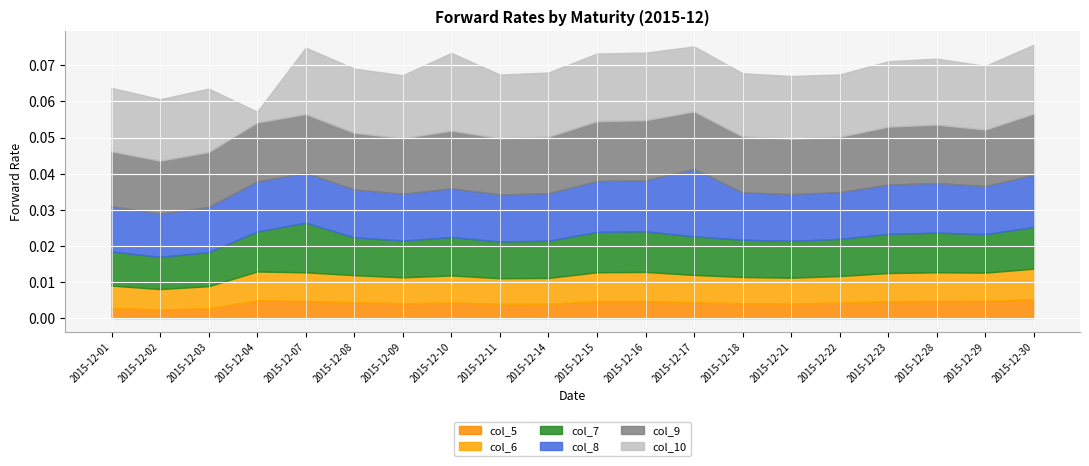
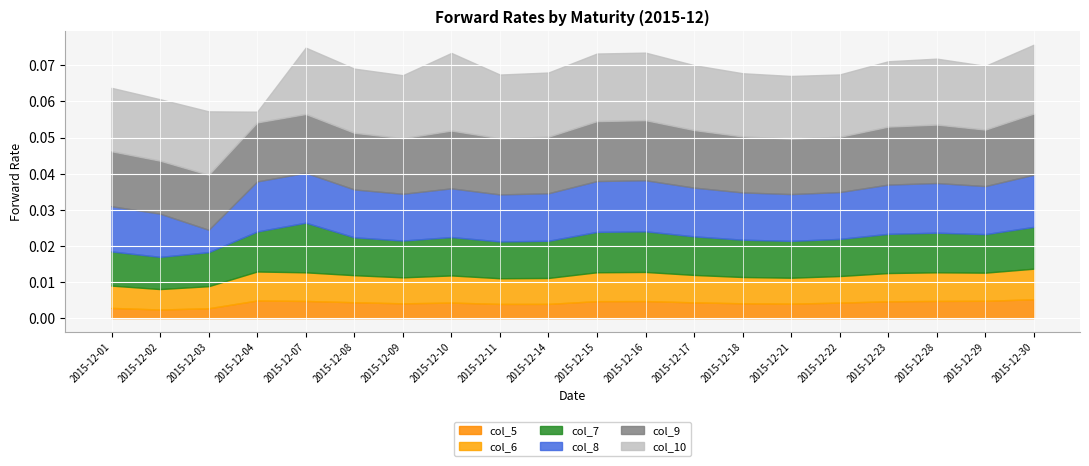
  {
    "col_7": {
      "2015-12-01": 0.009,
      "2015-12-02": 0.009,
      "2015-12-03": 0.009,
      "2015-12-04": 0.011,
      "2015-12-07": 0.014,
      "2015-12-08": 0.010,
      "2015-12-09": 0.010,
      "2015-12-10": 0.011,
      "2015-12-11": 0.010,
      "2015-12-14": 0.010,
      "2015-12-15": 0.011,
      "2015-12-16": 0.011,
      "2015-12-17": 0.011,
      "2015-12-18": 0.010,
      "2015-12-21": 0.010,
      "2015-12-22": 0.010,
      "2015-12-23": 0.011,
      "2015-12-28": 0.011,
      "2015-12-29": 0.011,
      "2015-12-30": 0.012
    },
    "col_8": {
      "2015-12-01": 0.013,
      "2015-12-02": 0.012,
-     "2015-12-03": 0.013,
+     "2015-12-03": 0.006,
      "2015-12-04": 0.014,
      "2015-12-07": 0.014,
      "2015-12-08": 0.013,
      "2015-12-09": 0.013,
      "2015-12-10": 0.013,
      "2015-12-11": 0.013,
      "2015-12-14": 0.013,
      "2015-12-15": 0.014,
      "2015-12-16": 0.014,
-     "2015-12-17": 0.019,
+     "2015-12-17": 0.013,
      "2015-12-18": 0.013,
      "2015-12-21": 0.013,
      "2015-12-22": 0.013,
      "2015-12-23": 0.014,
      "2015-12-28": 0.014,
      "2015-12-29": 0.013,
      "2015-12-30": 0.014
    },
    "col_9": {
      "2015-12-01": 0.015,
      "2015-12-02": 0.015,
      "2015-12-03": 0.015,
      "2015-12-04": 0.016,
      "2015-12-07": 0.016,
      "2015-12-08": 0.016,
      "2015-12-09": 0.015,
      "2015-12-10": 0.016,
      "2015-12-11": 0.016,
      "2015-12-14": 0.016,
      "2015-12-15": 0.017,
      "2015-12-16": 0.017,
      "2015-12-17": 0.016,
      "2015-12-18": 0.015,
      "2015-12-21": 0.015,
      "2015-12-22": 0.015,
      "2015-12-23": 0.016,
      "2015-12-28": 0.016,
      "2015-12-29": 0.016,
      "2015-12-30": 0.017
    },
    "col_10": {
      "2015-12-01": 0.018,
      "2015-12-02": 0.017,
      "2015-12-03": 0.018,
      "2015-12-04": 0.003,
      "2015-12-07": 0.018,
      "2015-12-08": 0.018,
      "2015-12-09": 0.017,
      "2015-12-10": 0.021,
      "2015-12-11": 0.018,
      "2015-12-14": 0.018,
      "2015-12-15": 0.019,
      "2015-12-16": 0.019,
      "2015-12-17": 0.018,
      "2015-12-18": 0.017,
      "2015-12-21": 0.017,
      "2015-12-22": 0.017,
      "2015-12-23": 0.018,
      "2015-12-28": 0.018,
      "2015-12-29": 0.018,
      "2015-12-30": 0.019
    }
  }
